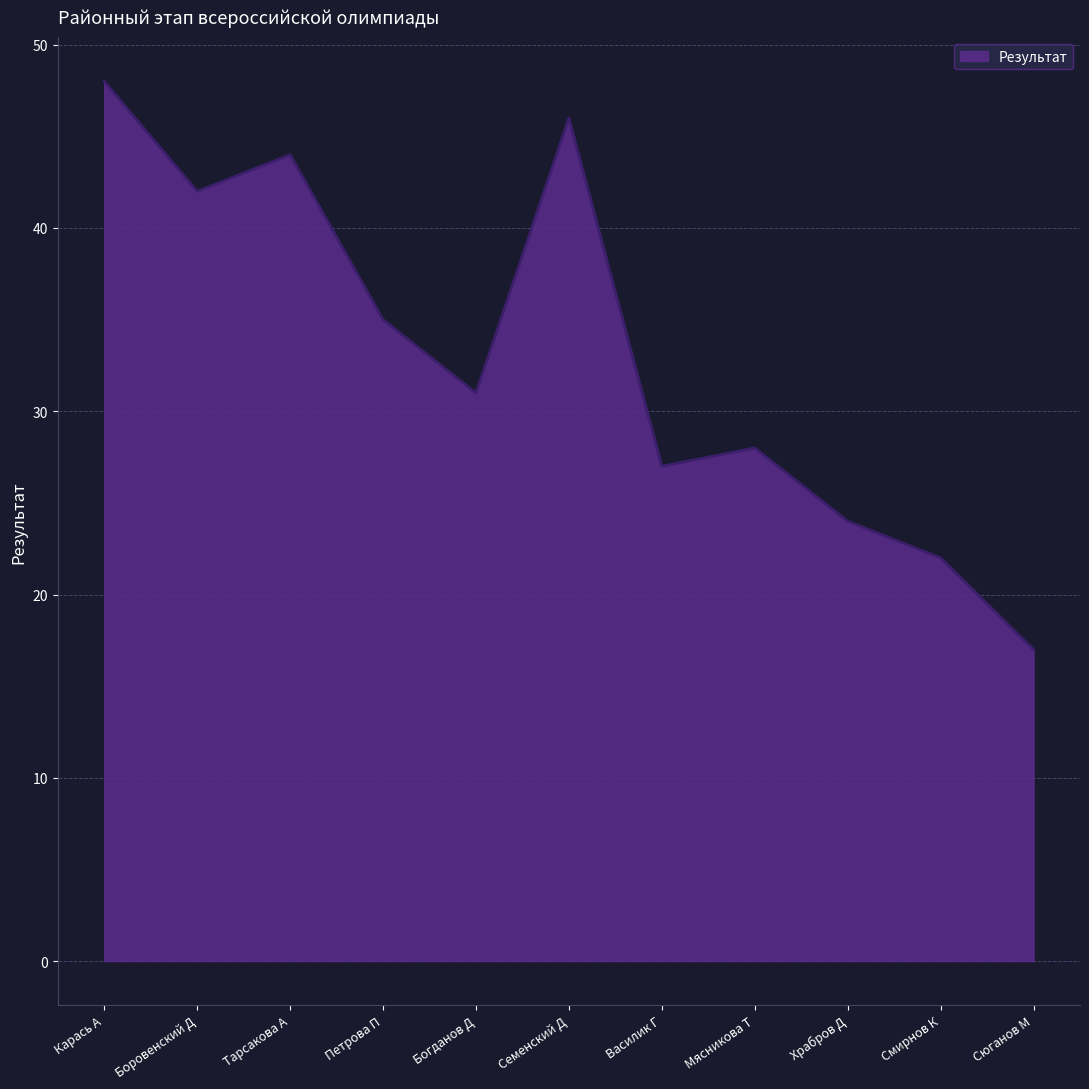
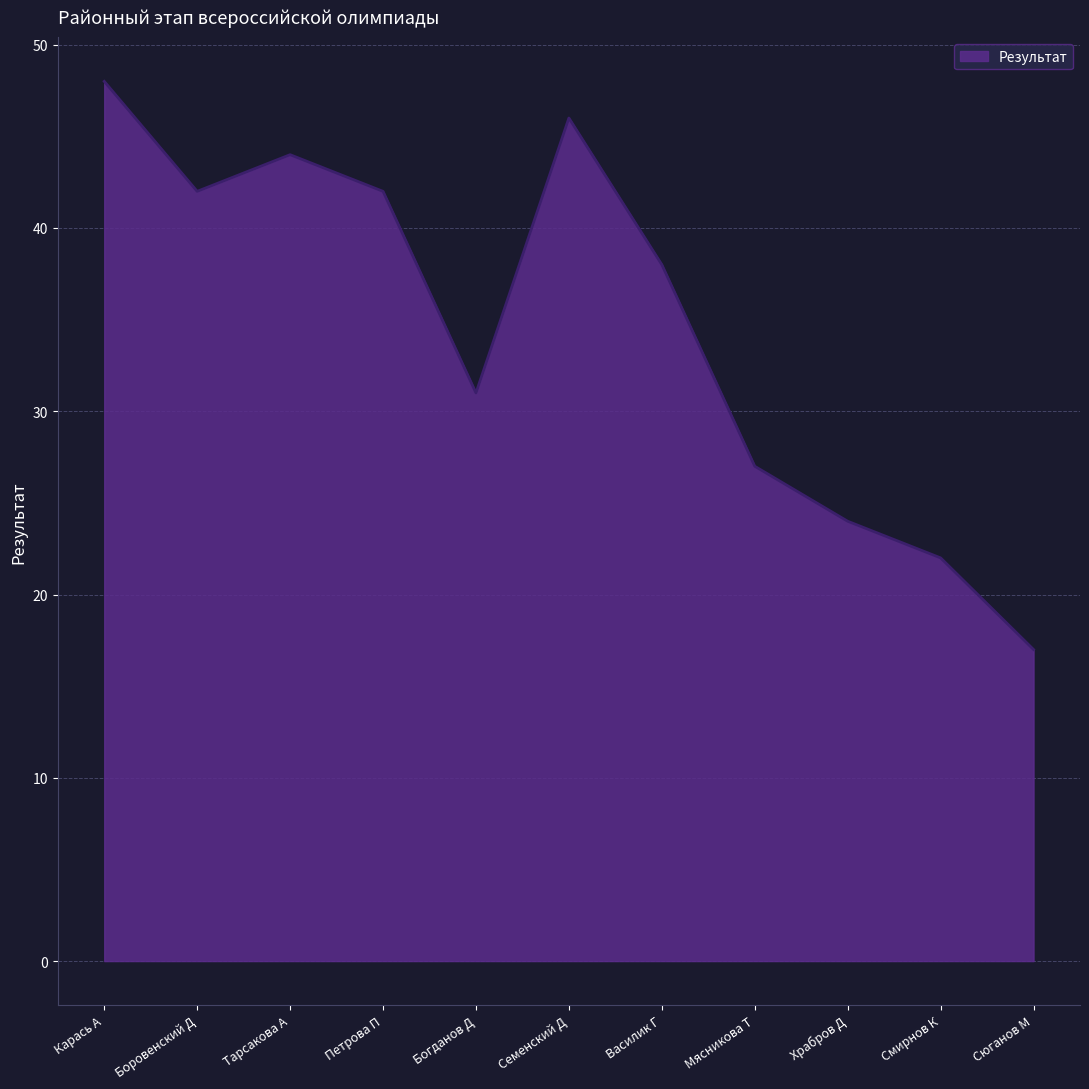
  {
    "Карась А": 48,
    "Боровенский Д": 42,
    "Тарсакова А": 44,
-   "Петрова П": 35,
+   "Петрова П": 42,
    "Богданов Д": 31,
    "Семенский Д": 46,
-   "Василик Г": 27,
-   "Мясникова Т": 28,
+   "Василик Г": 38,
+   "Мясникова Т": 27,
    "Храбров Д": 24,
    "Смирнов К": 22,
    "Сюганов М": 17
  }
